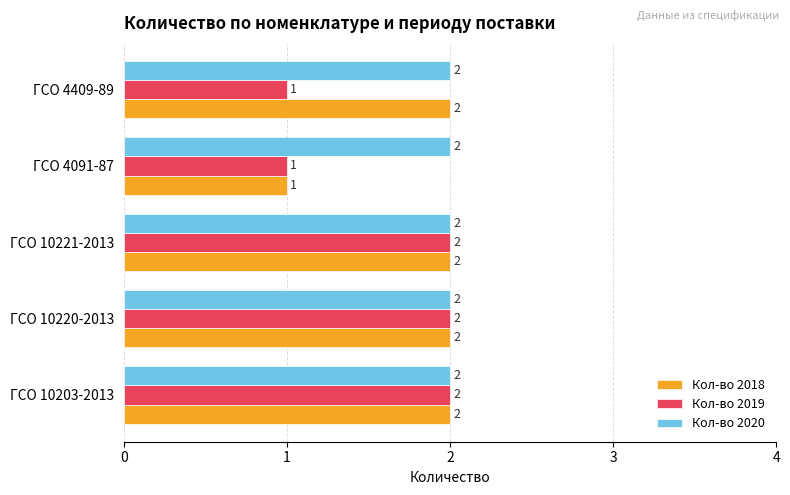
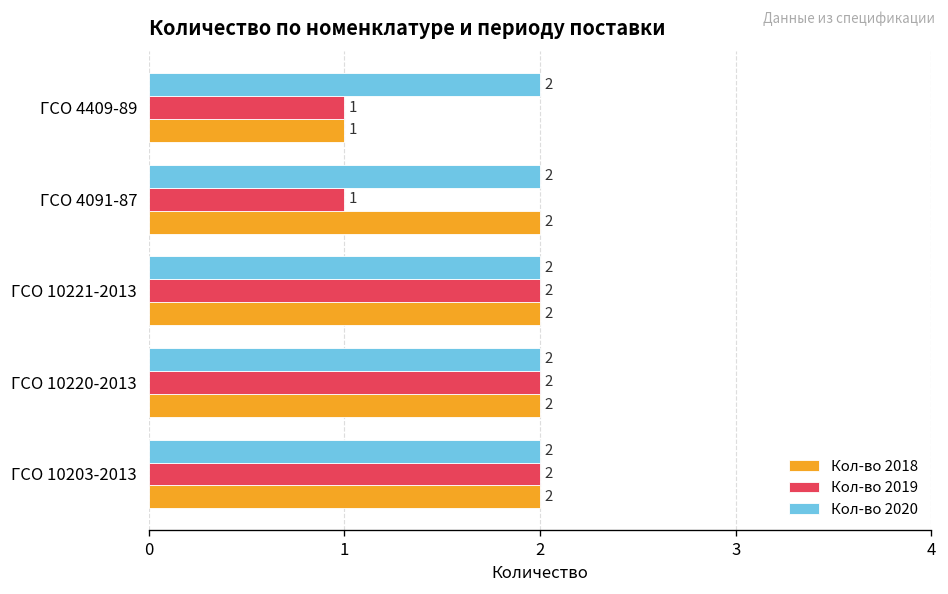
  {
    "Кол-во 2018": {
-     "ГСО 4409-89": 2,
-     "ГСО 4091-87": 1,
+     "ГСО 4409-89": 1,
+     "ГСО 4091-87": 2,
      "ГСО 10221-2013": 2,
      "ГСО 10220-2013": 2,
      "ГСО 10203-2013": 2
    },
    "Кол-во 2019": {
      "ГСО 4409-89": 1,
      "ГСО 4091-87": 1,
      "ГСО 10221-2013": 2,
      "ГСО 10220-2013": 2,
      "ГСО 10203-2013": 2
    },
    "Кол-во 2020": {
      "ГСО 4409-89": 2,
      "ГСО 4091-87": 2,
      "ГСО 10221-2013": 2,
      "ГСО 10220-2013": 2,
      "ГСО 10203-2013": 2
    }
  }
